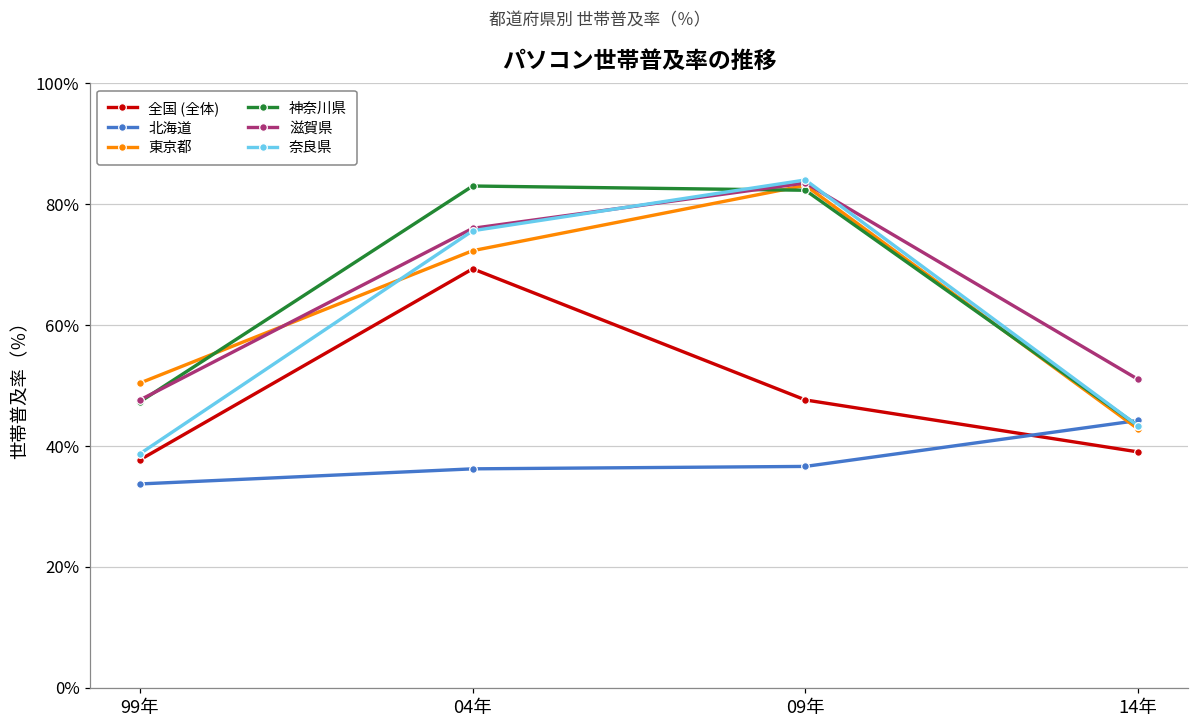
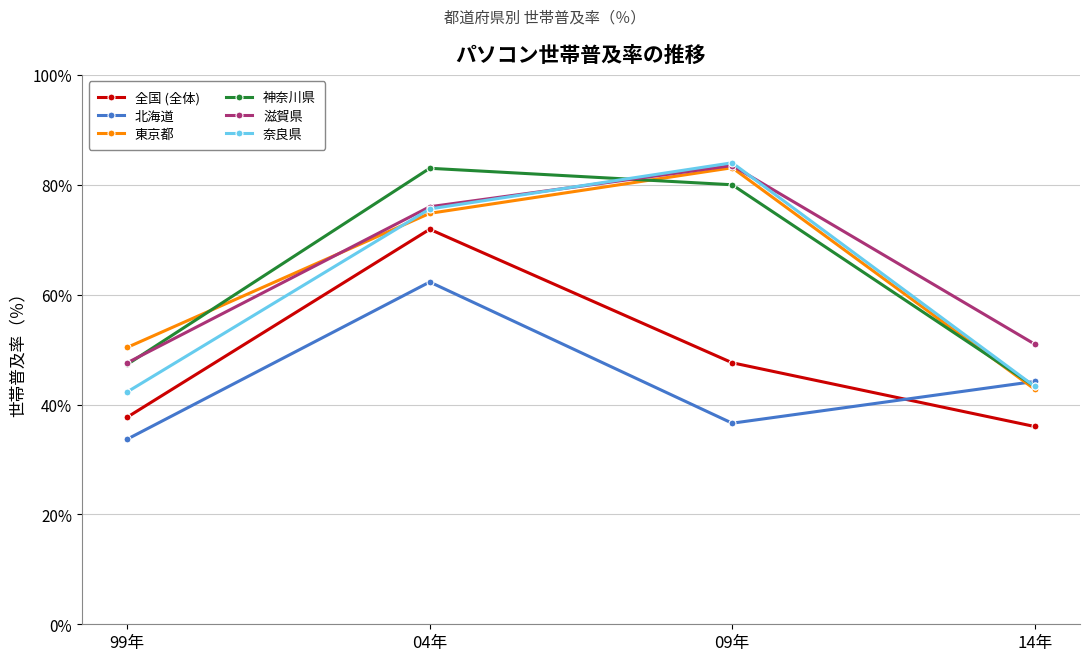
  {
    "全国 (全体)": {
      "99年": "38%",
-     "04年": "69%",
+     "04年": "72%",
      "09年": "48%",
-     "14年": "39%"
+     "14年": "36%"
    },
    "北海道": {
      "99年": "34%",
-     "04年": "36%",
+     "04年": "62%",
      "09年": "37%",
      "14年": "44%"
    },
    "東京都": {
      "99年": "50%",
-     "04年": "72%",
+     "04年": "75%",
      "14年": "43%"
    },
    "神奈川県": {
      "04年": "83%",
-     "09年": "82%"
+     "09年": "80%"
    },
    "滋賀県": {
      "14年": "51%"
    },
    "奈良県": {
-     "99年": "39%",
+     "99年": "42%",
      "09年": "84%"
    }
  }
